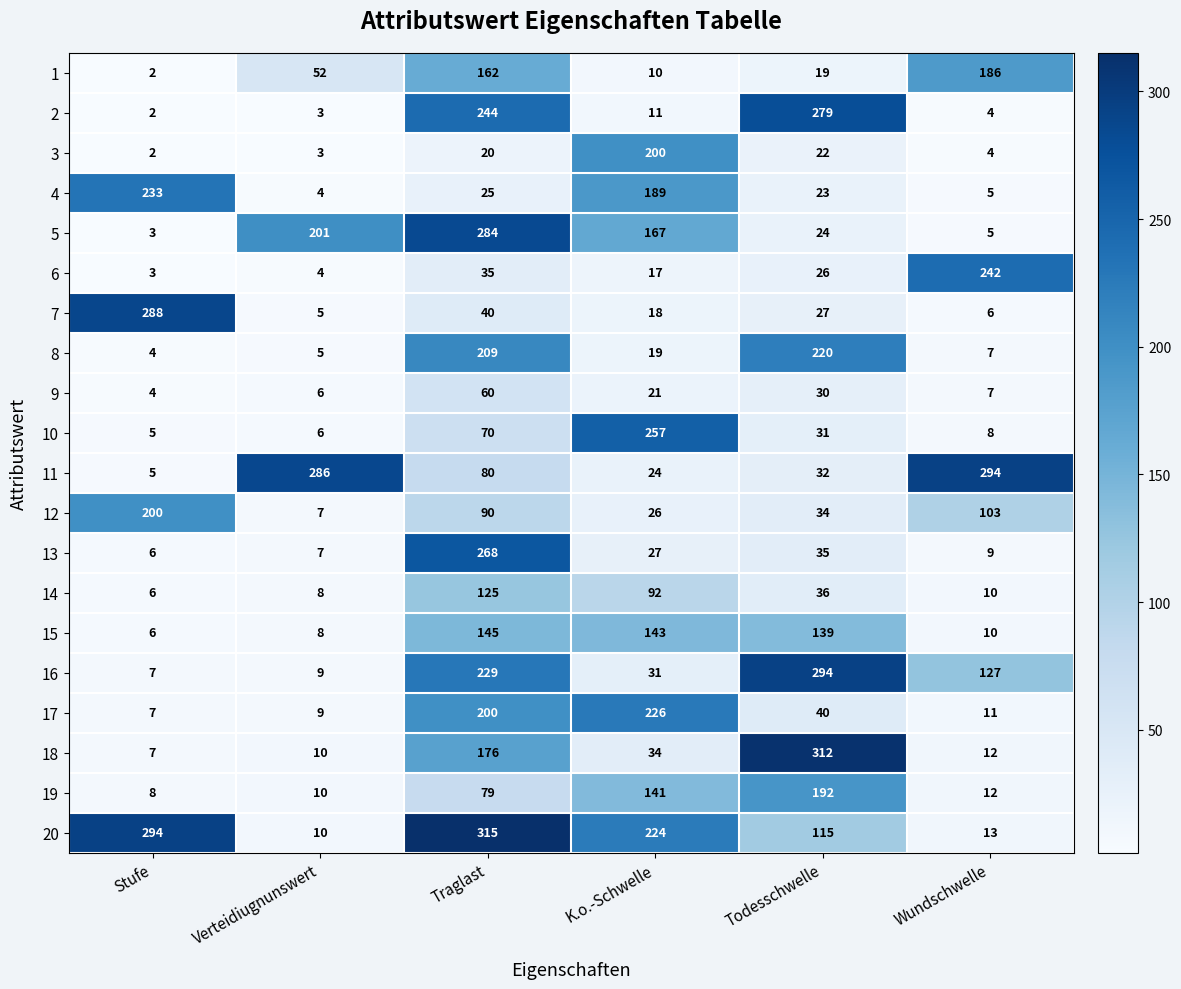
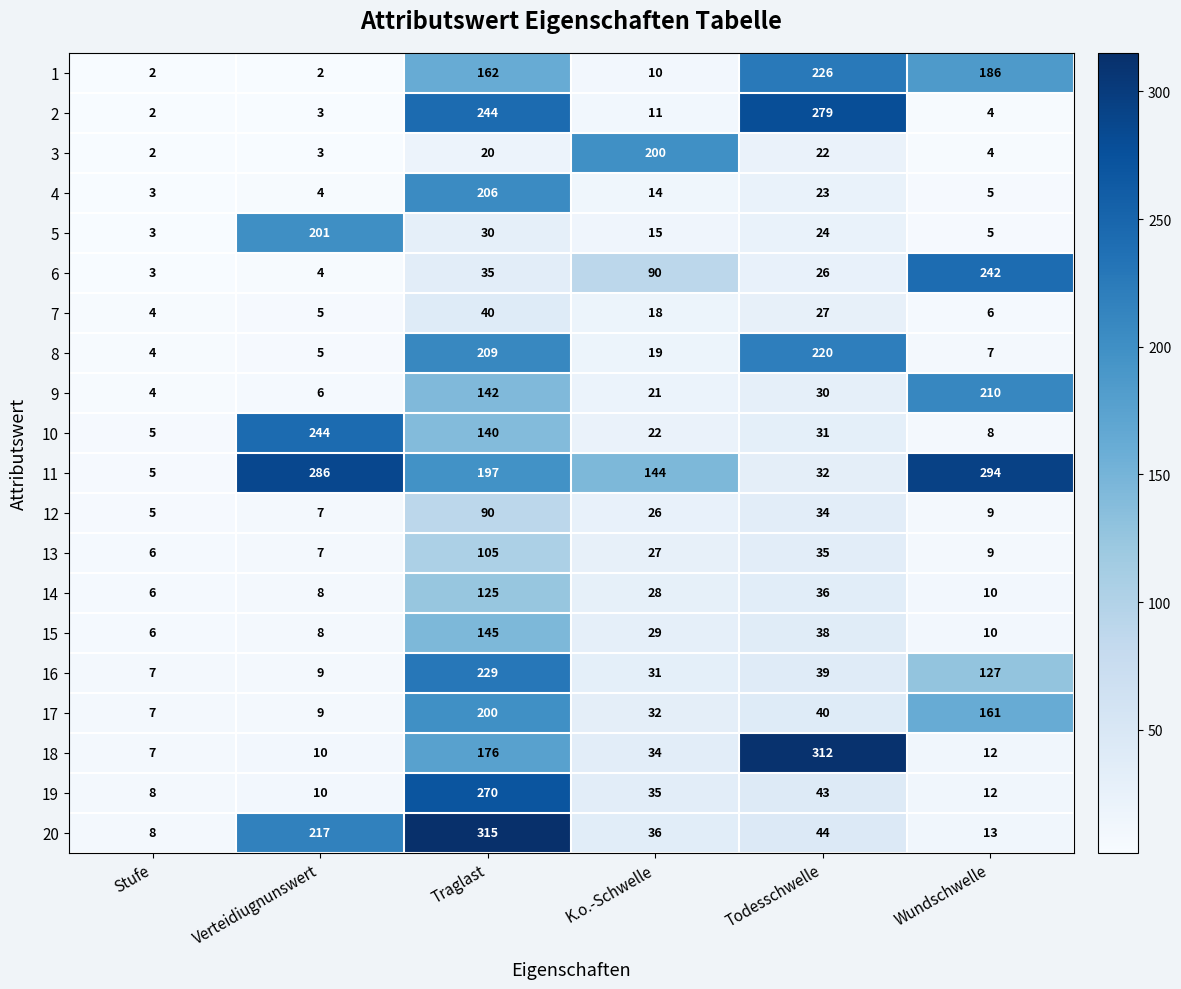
  {
    "1": {
      "Stufe": 2,
-     "Verteidiugnunswert": 52,
+     "Verteidiugnunswert": 2,
      "Traglast": 162,
      "K.o.-Schwelle": 10,
-     "Todesschwelle": 19,
+     "Todesschwelle": 226,
      "Wundschwelle": 186
    },
    "2": {
      "Stufe": 2,
      "Verteidiugnunswert": 3,
      "Traglast": 244,
      "K.o.-Schwelle": 11,
      "Todesschwelle": 279,
      "Wundschwelle": 4
    },
    "3": {
      "Stufe": 2,
      "Verteidiugnunswert": 3,
      "Traglast": 20,
      "K.o.-Schwelle": 200,
      "Todesschwelle": 22,
      "Wundschwelle": 4
    },
    "4": {
-     "Stufe": 233,
+     "Stufe": 3,
      "Verteidiugnunswert": 4,
-     "Traglast": 25,
-     "K.o.-Schwelle": 189,
+     "Traglast": 206,
+     "K.o.-Schwelle": 14,
      "Todesschwelle": 23,
      "Wundschwelle": 5
    },
    "5": {
      "Stufe": 3,
      "Verteidiugnunswert": 201,
-     "Traglast": 284,
-     "K.o.-Schwelle": 167,
+     "Traglast": 30,
+     "K.o.-Schwelle": 15,
      "Todesschwelle": 24,
      "Wundschwelle": 5
    },
    "6": {
      "Stufe": 3,
      "Verteidiugnunswert": 4,
      "Traglast": 35,
-     "K.o.-Schwelle": 17,
+     "K.o.-Schwelle": 90,
      "Todesschwelle": 26,
      "Wundschwelle": 242
    },
    "7": {
-     "Stufe": 288,
+     "Stufe": 4,
      "Verteidiugnunswert": 5,
      "Traglast": 40,
      "K.o.-Schwelle": 18,
      "Todesschwelle": 27,
      "Wundschwelle": 6
    },
    "8": {
      "Stufe": 4,
      "Verteidiugnunswert": 5,
      "Traglast": 209,
      "K.o.-Schwelle": 19,
      "Todesschwelle": 220,
      "Wundschwelle": 7
    },
    "9": {
      "Stufe": 4,
      "Verteidiugnunswert": 6,
-     "Traglast": 60,
+     "Traglast": 142,
      "K.o.-Schwelle": 21,
      "Todesschwelle": 30,
-     "Wundschwelle": 7
+     "Wundschwelle": 210
    },
    "10": {
      "Stufe": 5,
-     "Verteidiugnunswert": 6,
-     "Traglast": 70,
-     "K.o.-Schwelle": 257,
+     "Verteidiugnunswert": 244,
+     "Traglast": 140,
+     "K.o.-Schwelle": 22,
      "Todesschwelle": 31,
      "Wundschwelle": 8
    },
    "11": {
      "Stufe": 5,
      "Verteidiugnunswert": 286,
-     "Traglast": 80,
-     "K.o.-Schwelle": 24,
+     "Traglast": 197,
+     "K.o.-Schwelle": 144,
      "Todesschwelle": 32,
      "Wundschwelle": 294
    },
    "12": {
-     "Stufe": 200,
+     "Stufe": 5,
      "Verteidiugnunswert": 7,
      "Traglast": 90,
      "K.o.-Schwelle": 26,
      "Todesschwelle": 34,
-     "Wundschwelle": 103
+     "Wundschwelle": 9
    },
    "13": {
      "Stufe": 6,
      "Verteidiugnunswert": 7,
-     "Traglast": 268,
+     "Traglast": 105,
      "K.o.-Schwelle": 27,
      "Todesschwelle": 35,
      "Wundschwelle": 9
    },
    "14": {
      "Stufe": 6,
      "Verteidiugnunswert": 8,
      "Traglast": 125,
-     "K.o.-Schwelle": 92,
+     "K.o.-Schwelle": 28,
      "Todesschwelle": 36,
      "Wundschwelle": 10
    },
    "15": {
      "Stufe": 6,
      "Verteidiugnunswert": 8,
      "Traglast": 145,
-     "K.o.-Schwelle": 143,
-     "Todesschwelle": 139,
+     "K.o.-Schwelle": 29,
+     "Todesschwelle": 38,
      "Wundschwelle": 10
    },
    "16": {
      "Stufe": 7,
      "Verteidiugnunswert": 9,
      "Traglast": 229,
      "K.o.-Schwelle": 31,
-     "Todesschwelle": 294,
+     "Todesschwelle": 39,
      "Wundschwelle": 127
    },
    "17": {
      "Stufe": 7,
      "Verteidiugnunswert": 9,
      "Traglast": 200,
-     "K.o.-Schwelle": 226,
+     "K.o.-Schwelle": 32,
      "Todesschwelle": 40,
-     "Wundschwelle": 11
+     "Wundschwelle": 161
    },
    "18": {
      "Stufe": 7,
      "Verteidiugnunswert": 10,
      "Traglast": 176,
      "K.o.-Schwelle": 34,
      "Todesschwelle": 312,
      "Wundschwelle": 12
    },
    "19": {
      "Stufe": 8,
      "Verteidiugnunswert": 10,
-     "Traglast": 79,
-     "K.o.-Schwelle": 141,
-     "Todesschwelle": 192,
+     "Traglast": 270,
+     "K.o.-Schwelle": 35,
+     "Todesschwelle": 43,
      "Wundschwelle": 12
    },
    "20": {
-     "Stufe": 294,
-     "Verteidiugnunswert": 10,
+     "Stufe": 8,
+     "Verteidiugnunswert": 217,
      "Traglast": 315,
-     "K.o.-Schwelle": 224,
-     "Todesschwelle": 115,
+     "K.o.-Schwelle": 36,
+     "Todesschwelle": 44,
      "Wundschwelle": 13
    }
  }
